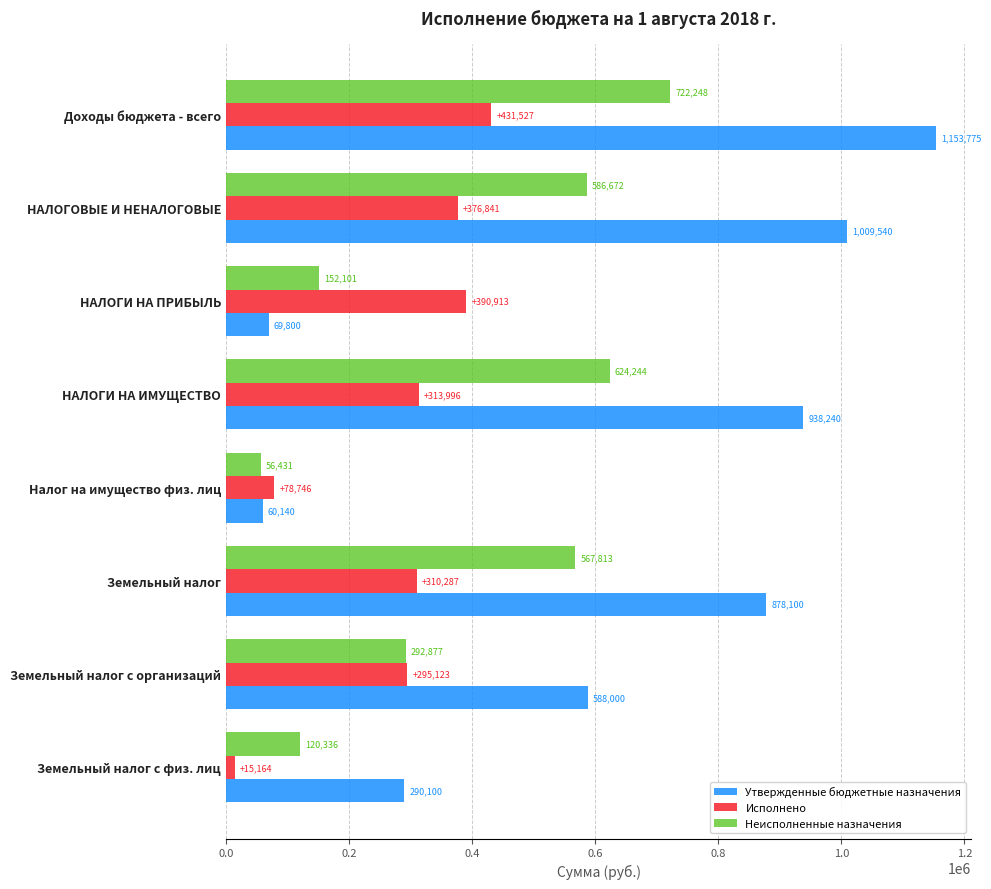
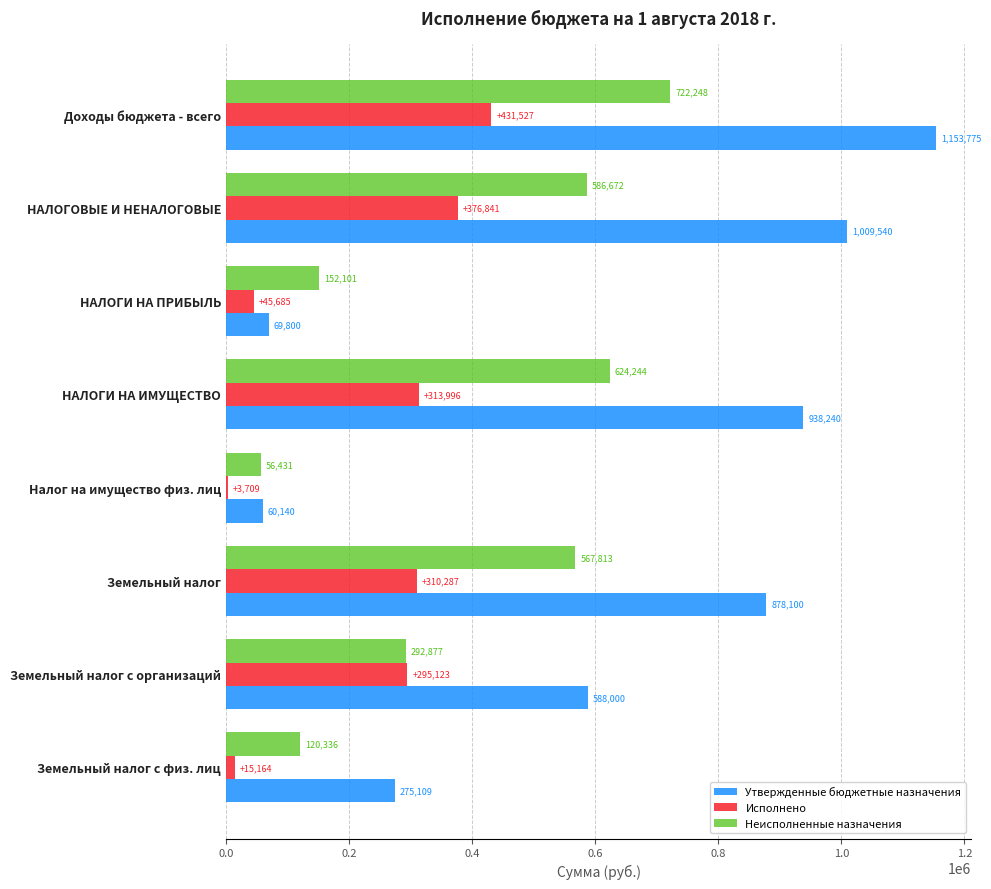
  {
    "Утвержденные бюджетные назначения": {
      "Доходы бюджета - всего": "1,153,775",
      "НАЛОГОВЫЕ И НЕНАЛОГОВЫЕ": "1,009,540",
      "НАЛОГИ НА ПРИБЫЛЬ": "69,800",
      "НАЛОГИ НА ИМУЩЕСТВО": "938,240",
      "Налог на имущество физ. лиц": "60,140",
      "Земельный налог": "878,100",
      "Земельный налог с организаций": "588,000",
-     "Земельный налог с физ. лиц": "290,100"
+     "Земельный налог с физ. лиц": "275,109"
    },
    "Исполнено": {
      "Доходы бюджета - всего": "+431,527",
      "НАЛОГОВЫЕ И НЕНАЛОГОВЫЕ": "+376,841",
-     "НАЛОГИ НА ПРИБЫЛЬ": "+390,913",
+     "НАЛОГИ НА ПРИБЫЛЬ": "+45,685",
      "НАЛОГИ НА ИМУЩЕСТВО": "+313,996",
-     "Налог на имущество физ. лиц": "+78,746",
+     "Налог на имущество физ. лиц": "+3,709",
      "Земельный налог": "+310,287",
      "Земельный налог с организаций": "+295,123",
      "Земельный налог с физ. лиц": "+15,164"
    },
    "Неисполненные назначения": {
      "Доходы бюджета - всего": "722,248",
      "НАЛОГОВЫЕ И НЕНАЛОГОВЫЕ": "586,672",
      "НАЛОГИ НА ПРИБЫЛЬ": "152,101",
      "НАЛОГИ НА ИМУЩЕСТВО": "624,244",
      "Налог на имущество физ. лиц": "56,431",
      "Земельный налог": "567,813",
      "Земельный налог с организаций": "292,877",
      "Земельный налог с физ. лиц": "120,336"
    }
  }
